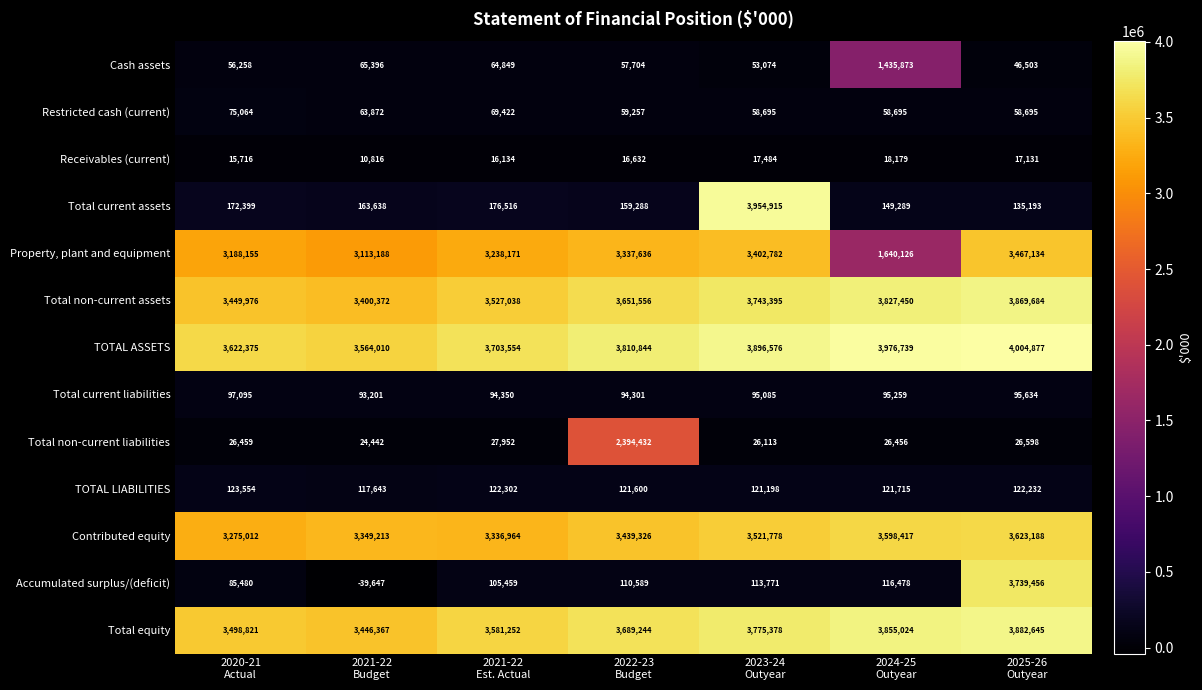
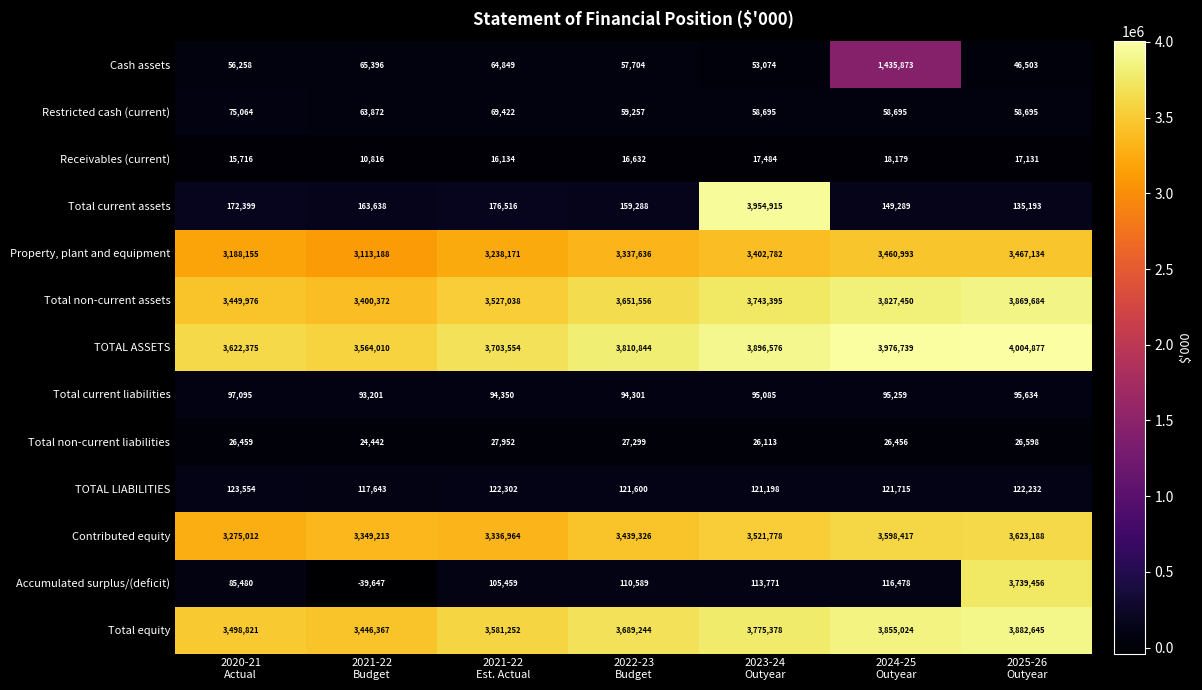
  {
    "Cash assets": {
      "2020-21 Actual": "56,258",
      "2021-22 Budget": "65,396",
      "2021-22 Est. Actual": "64,849",
      "2022-23 Budget": "57,704",
      "2023-24 Outyear": "53,074",
      "2024-25 Outyear": "1,435,873",
      "2025-26 Outyear": "46,503"
    },
    "Restricted cash (current)": {
      "2020-21 Actual": "75,064",
      "2021-22 Budget": "63,872",
      "2021-22 Est. Actual": "69,422",
      "2022-23 Budget": "59,257",
      "2023-24 Outyear": "58,695",
      "2024-25 Outyear": "58,695",
      "2025-26 Outyear": "58,695"
    },
    "Receivables (current)": {
      "2020-21 Actual": "15,716",
      "2021-22 Budget": "10,816",
      "2021-22 Est. Actual": "16,134",
      "2022-23 Budget": "16,632",
      "2023-24 Outyear": "17,484",
      "2024-25 Outyear": "18,179",
      "2025-26 Outyear": "17,131"
    },
    "Total current assets": {
      "2020-21 Actual": "172,399",
      "2021-22 Budget": "163,638",
      "2021-22 Est. Actual": "176,516",
      "2022-23 Budget": "159,288",
      "2023-24 Outyear": "3,954,915",
      "2024-25 Outyear": "149,289",
      "2025-26 Outyear": "135,193"
    },
    "Property, plant and equipment": {
      "2020-21 Actual": "3,188,155",
      "2021-22 Budget": "3,113,188",
      "2021-22 Est. Actual": "3,238,171",
      "2022-23 Budget": "3,337,636",
      "2023-24 Outyear": "3,402,782",
-     "2024-25 Outyear": "1,640,126",
+     "2024-25 Outyear": "3,460,993",
      "2025-26 Outyear": "3,467,134"
    },
    "Total non-current assets": {
      "2020-21 Actual": "3,449,976",
      "2021-22 Budget": "3,400,372",
      "2021-22 Est. Actual": "3,527,038",
      "2022-23 Budget": "3,651,556",
      "2023-24 Outyear": "3,743,395",
      "2024-25 Outyear": "3,827,450",
      "2025-26 Outyear": "3,869,684"
    },
    "TOTAL ASSETS": {
      "2020-21 Actual": "3,622,375",
      "2021-22 Budget": "3,564,010",
      "2021-22 Est. Actual": "3,703,554",
      "2022-23 Budget": "3,810,844",
      "2023-24 Outyear": "3,896,576",
      "2024-25 Outyear": "3,976,739",
      "2025-26 Outyear": "4,004,877"
    },
    "Total current liabilities": {
      "2020-21 Actual": "97,095",
      "2021-22 Budget": "93,201",
      "2021-22 Est. Actual": "94,350",
      "2022-23 Budget": "94,301",
      "2023-24 Outyear": "95,085",
      "2024-25 Outyear": "95,259",
      "2025-26 Outyear": "95,634"
    },
    "Total non-current liabilities": {
      "2020-21 Actual": "26,459",
      "2021-22 Budget": "24,442",
      "2021-22 Est. Actual": "27,952",
-     "2022-23 Budget": "2,394,432",
+     "2022-23 Budget": "27,299",
      "2023-24 Outyear": "26,113",
      "2024-25 Outyear": "26,456",
      "2025-26 Outyear": "26,598"
    },
    "TOTAL LIABILITIES": {
      "2020-21 Actual": "123,554",
      "2021-22 Budget": "117,643",
      "2021-22 Est. Actual": "122,302",
      "2022-23 Budget": "121,600",
      "2023-24 Outyear": "121,198",
      "2024-25 Outyear": "121,715",
      "2025-26 Outyear": "122,232"
    },
    "Contributed equity": {
      "2020-21 Actual": "3,275,012",
      "2021-22 Budget": "3,349,213",
      "2021-22 Est. Actual": "3,336,964",
      "2022-23 Budget": "3,439,326",
      "2023-24 Outyear": "3,521,778",
      "2024-25 Outyear": "3,598,417",
      "2025-26 Outyear": "3,623,188"
    },
    "Accumulated surplus/(deficit)": {
      "2020-21 Actual": "85,480",
      "2021-22 Budget": "-39,647",
      "2021-22 Est. Actual": "105,459",
      "2022-23 Budget": "110,589",
      "2023-24 Outyear": "113,771",
      "2024-25 Outyear": "116,478",
      "2025-26 Outyear": "3,739,456"
    },
    "Total equity": {
      "2020-21 Actual": "3,498,821",
      "2021-22 Budget": "3,446,367",
      "2021-22 Est. Actual": "3,581,252",
      "2022-23 Budget": "3,689,244",
      "2023-24 Outyear": "3,775,378",
      "2024-25 Outyear": "3,855,024",
      "2025-26 Outyear": "3,882,645"
    }
  }
